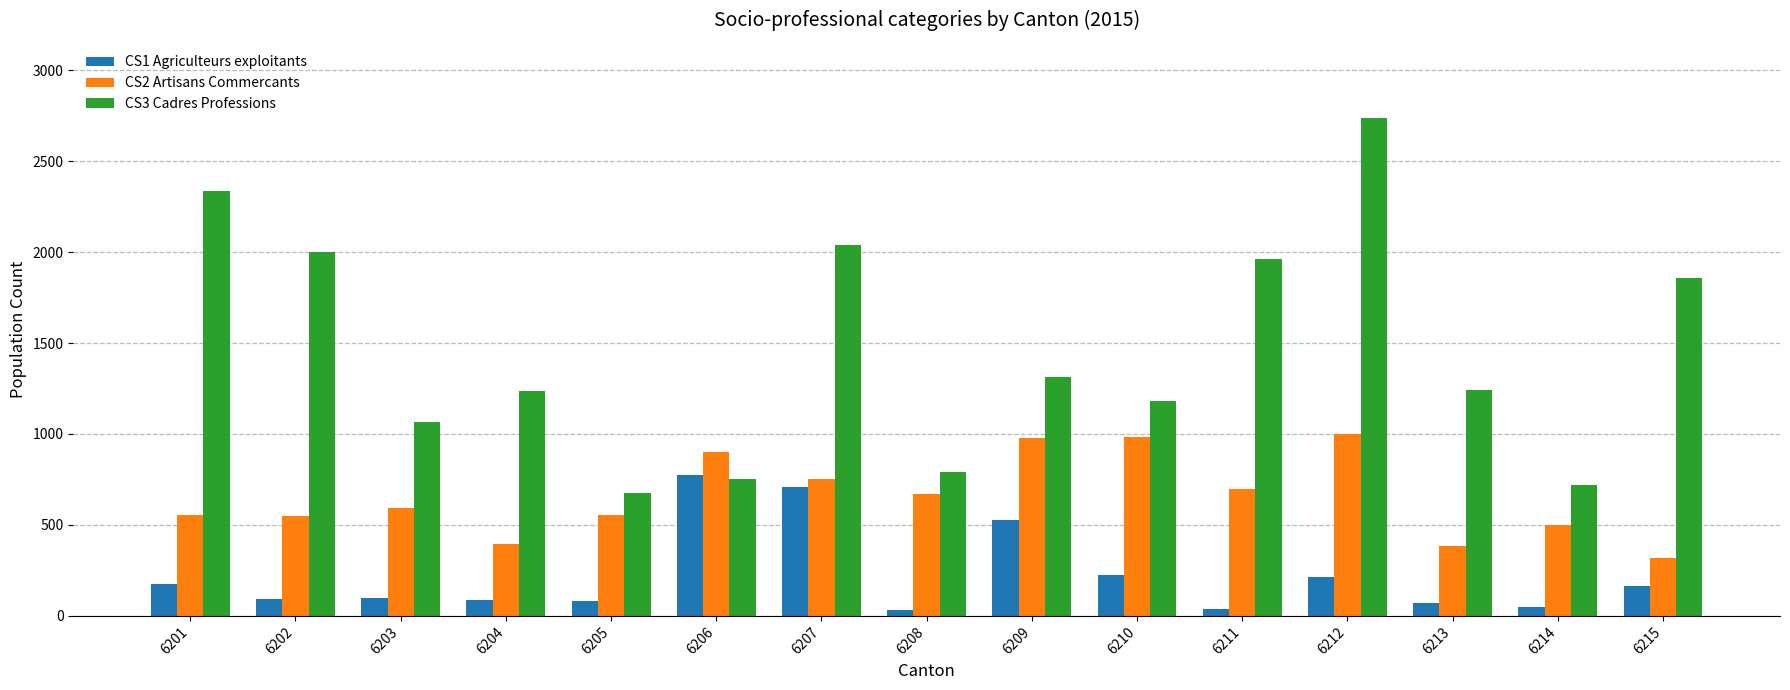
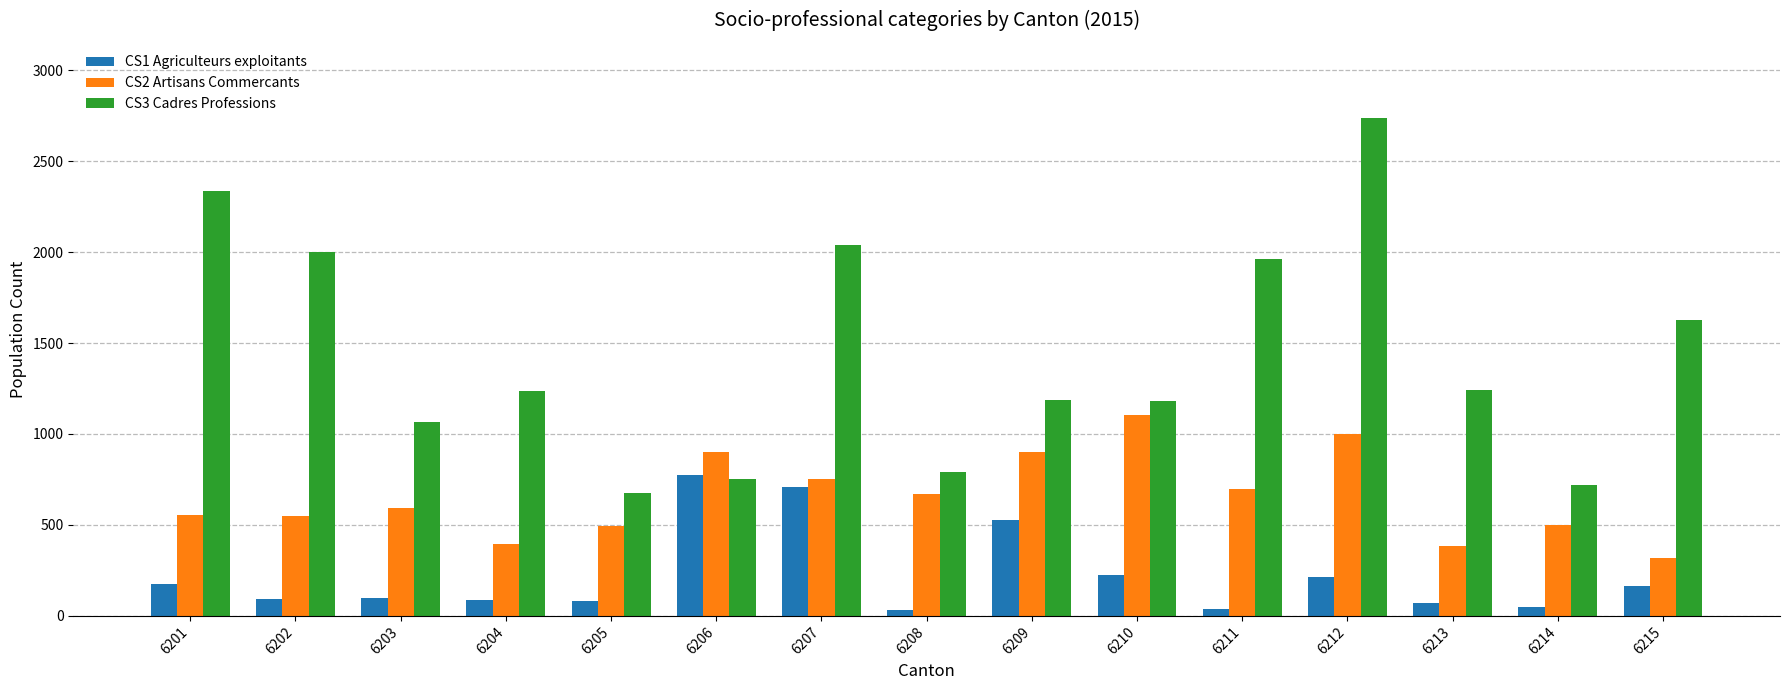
  {
    "CS1 Agriculteurs exploitants": {
      "6201": 180,
      "6202": 100,
      "6203": 100,
      "6204": 90,
      "6205": 80,
      "6206": 770,
      "6207": 710,
      "6208": 30,
      "6209": 530,
      "6210": 220,
      "6211": 40,
      "6212": 220,
      "6213": 70,
      "6214": 50,
      "6215": 160
    },
    "CS2 Artisans Commercants": {
      "6201": 560,
      "6202": 550,
      "6203": 600,
      "6204": 400,
-     "6205": 550,
+     "6205": 490,
      "6206": 900,
      "6207": 750,
      "6208": 670,
-     "6209": 980,
-     "6210": 980,
+     "6209": 900,
+     "6210": 1100,
      "6211": 700,
      "6212": 1000,
      "6213": 390,
      "6214": 500,
      "6215": 320
    },
    "CS3 Cadres Professions": {
      "6201": 2340,
      "6202": 2000,
      "6203": 1060,
      "6204": 1240,
      "6205": 680,
      "6206": 750,
      "6207": 2040,
      "6208": 790,
-     "6209": 1310,
+     "6209": 1190,
      "6210": 1180,
      "6211": 1960,
      "6212": 2740,
      "6213": 1240,
      "6214": 720,
-     "6215": 1860
+     "6215": 1630
    }
  }
